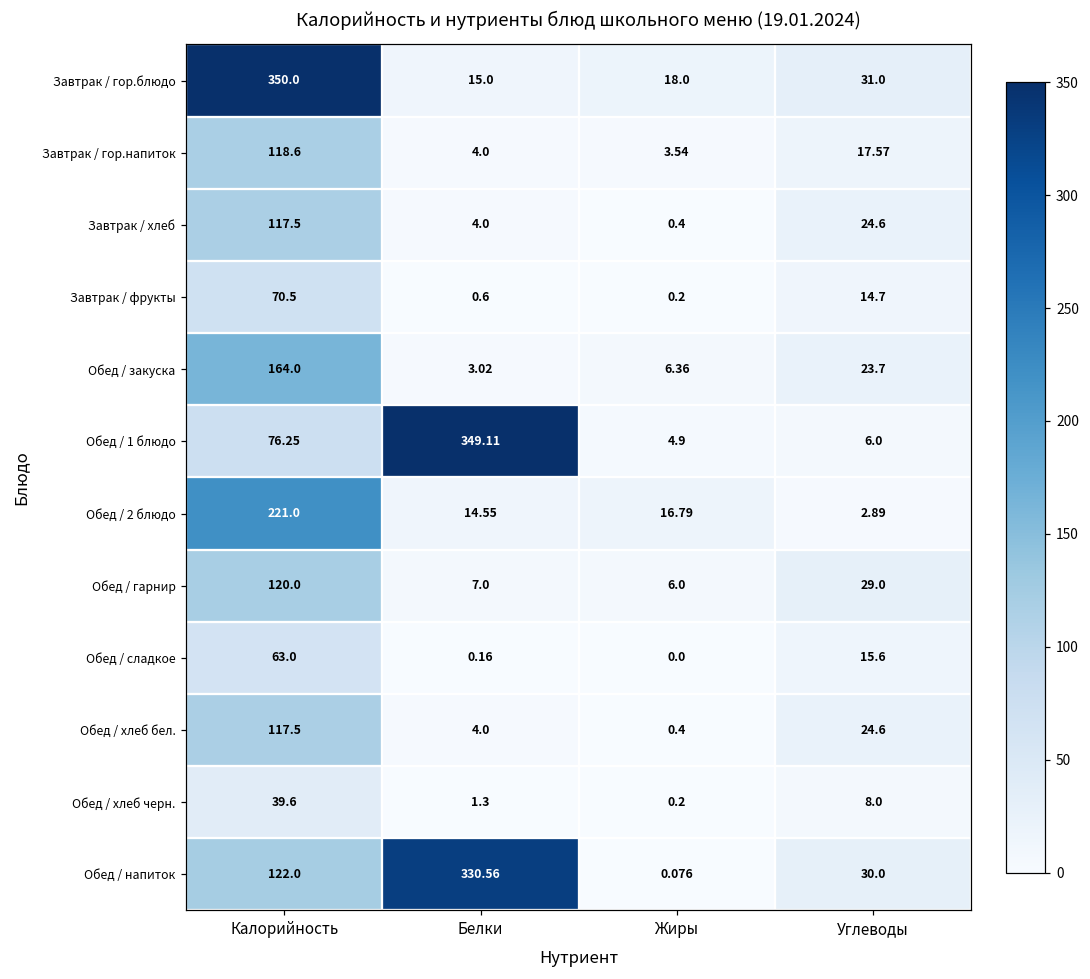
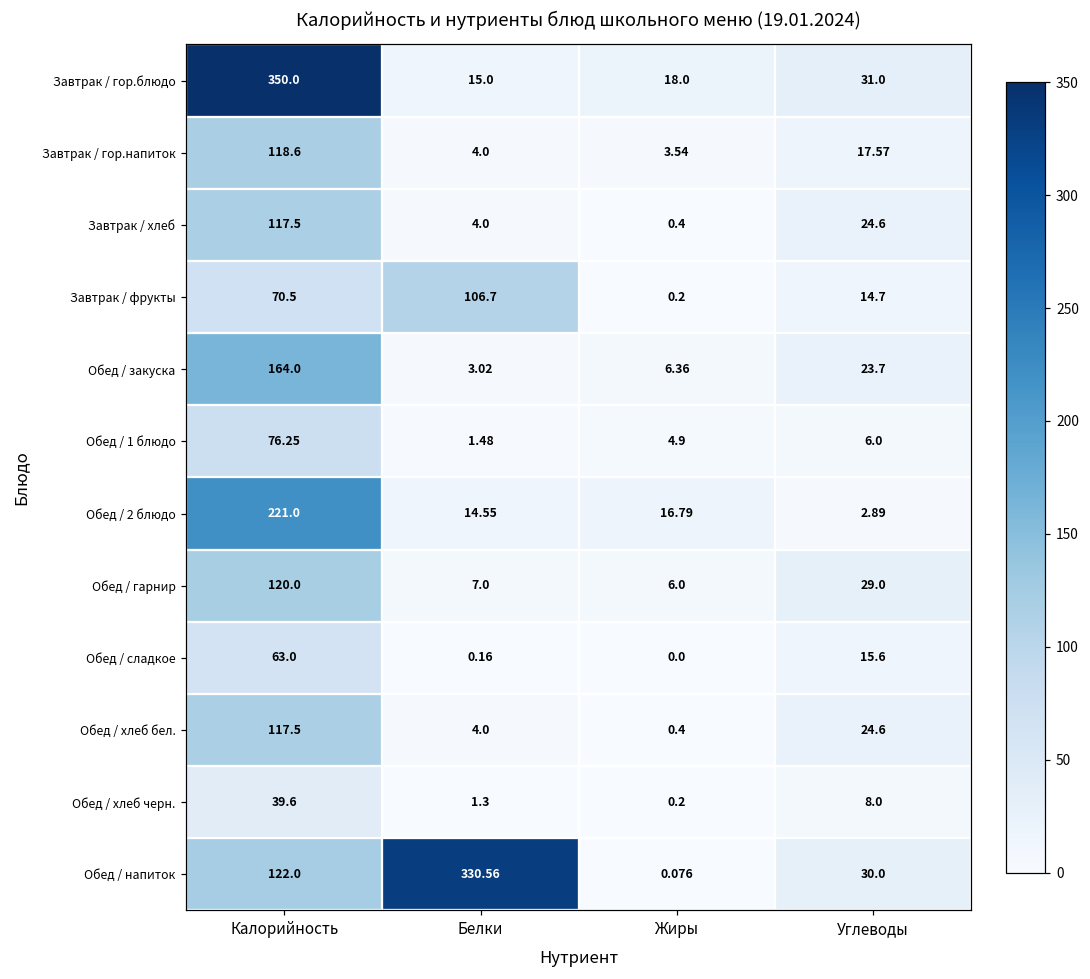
  {
    "Завтрак / гор.блюдо": {
      "Калорийность": 350.0,
      "Белки": 15.0,
      "Жиры": 18.0,
      "Углеводы": 31.0
    },
    "Завтрак / гор.напиток": {
      "Калорийность": 118.6,
      "Белки": 4.0,
      "Жиры": 3.54,
      "Углеводы": 17.57
    },
    "Завтрак / хлеб": {
      "Калорийность": 117.5,
      "Белки": 4.0,
      "Жиры": 0.4,
      "Углеводы": 24.6
    },
    "Завтрак / фрукты": {
      "Калорийность": 70.5,
-     "Белки": 0.6,
+     "Белки": 106.7,
      "Жиры": 0.2,
      "Углеводы": 14.7
    },
    "Обед / закуска": {
      "Калорийность": 164.0,
      "Белки": 3.02,
      "Жиры": 6.36,
      "Углеводы": 23.7
    },
    "Обед / 1 блюдо": {
      "Калорийность": 76.25,
-     "Белки": 349.11,
+     "Белки": 1.48,
      "Жиры": 4.9,
      "Углеводы": 6.0
    },
    "Обед / 2 блюдо": {
      "Калорийность": 221.0,
      "Белки": 14.55,
      "Жиры": 16.79,
      "Углеводы": 2.89
    },
    "Обед / гарнир": {
      "Калорийность": 120.0,
      "Белки": 7.0,
      "Жиры": 6.0,
      "Углеводы": 29.0
    },
    "Обед / сладкое": {
      "Калорийность": 63.0,
      "Белки": 0.16,
      "Жиры": 0.0,
      "Углеводы": 15.6
    },
    "Обед / хлеб бел.": {
      "Калорийность": 117.5,
      "Белки": 4.0,
      "Жиры": 0.4,
      "Углеводы": 24.6
    },
    "Обед / хлеб черн.": {
      "Калорийность": 39.6,
      "Белки": 1.3,
      "Жиры": 0.2,
      "Углеводы": 8.0
    },
    "Обед / напиток": {
      "Калорийность": 122.0,
      "Белки": 330.56,
      "Жиры": 0.076,
      "Углеводы": 30.0
    }
  }
